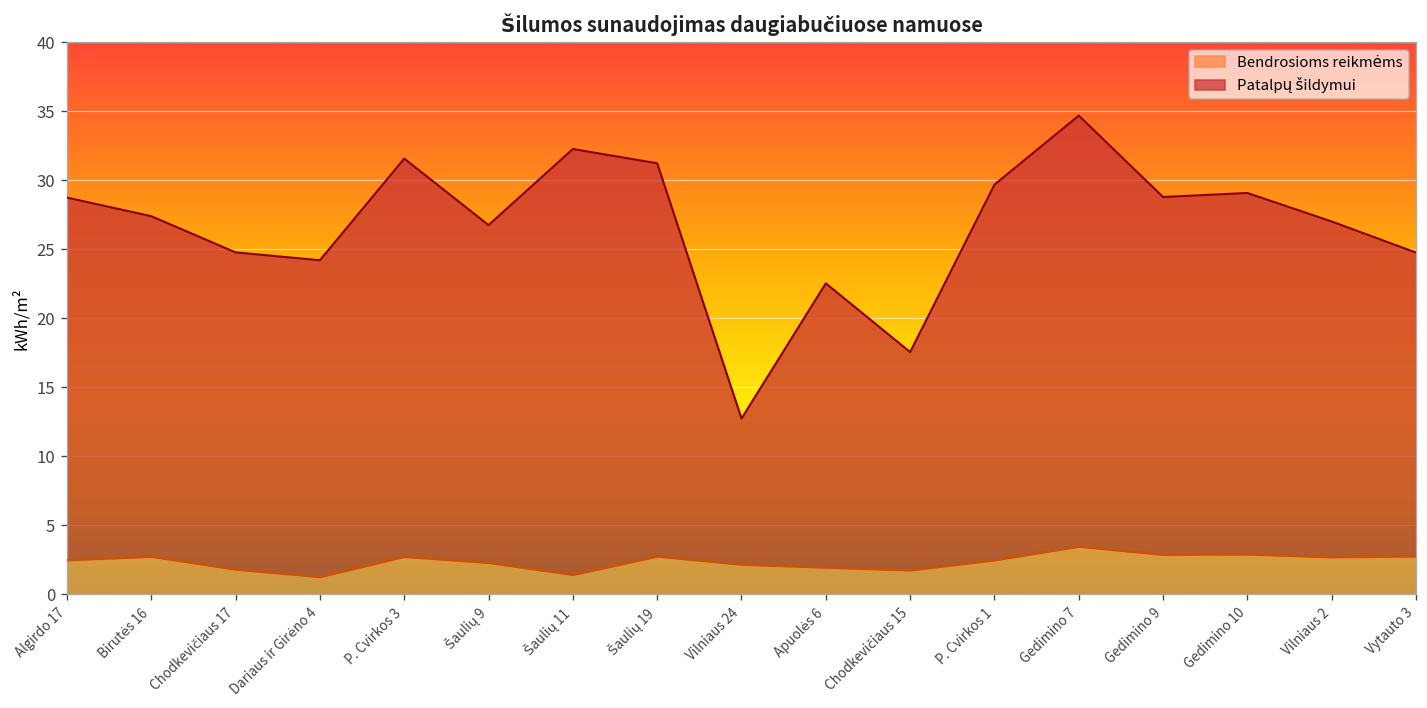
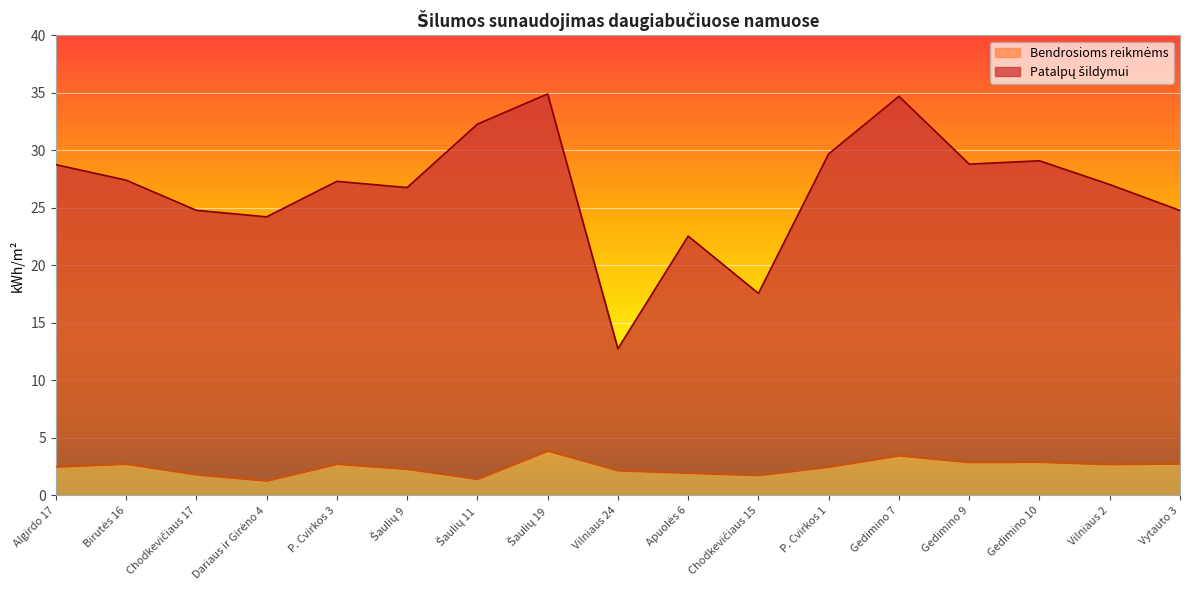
  {
    "Bendrosioms reikmėms": {
      "Algirdo 17": 2.5,
      "Birutės 16": 2.7,
      "Chodkevičiaus 17": 1.8,
      "Dariaus ir Girėno 4": 1.3,
      "P. Cvirkos 3": 2.7,
      "Šaulių 9": 2.3,
      "Šaulių 11": 1.4,
-     "Šaulių 19": 2.8,
+     "Šaulių 19": 3.9,
      "Vilniaus 24": 2.2,
      "Apuolės 6": 2.0,
      "Chodkevičiaus 15": 1.8,
      "P. Cvirkos 1": 2.5,
      "Gedimino 7": 3.5,
      "Gedimino 9": 2.9,
      "Gedimino 10": 2.9,
      "Vilniaus 2": 2.7,
      "Vytauto 3": 2.8
    },
    "Patalpų šildymui": {
      "Algirdo 17": 26.3,
      "Birutės 16": 24.7,
      "Chodkevičiaus 17": 23.0,
      "Dariaus ir Girėno 4": 22.9,
-     "P. Cvirkos 3": 28.9,
+     "P. Cvirkos 3": 24.6,
      "Šaulių 9": 24.5,
      "Šaulių 11": 30.9,
-     "Šaulių 19": 28.5,
+     "Šaulių 19": 31.0,
      "Vilniaus 24": 10.6,
      "Apuolės 6": 20.6,
      "Chodkevičiaus 15": 15.8,
      "P. Cvirkos 1": 27.2,
      "Gedimino 7": 31.2,
      "Gedimino 9": 25.9,
      "Gedimino 10": 26.2,
      "Vilniaus 2": 24.3,
      "Vytauto 3": 22.0
    }
  }
